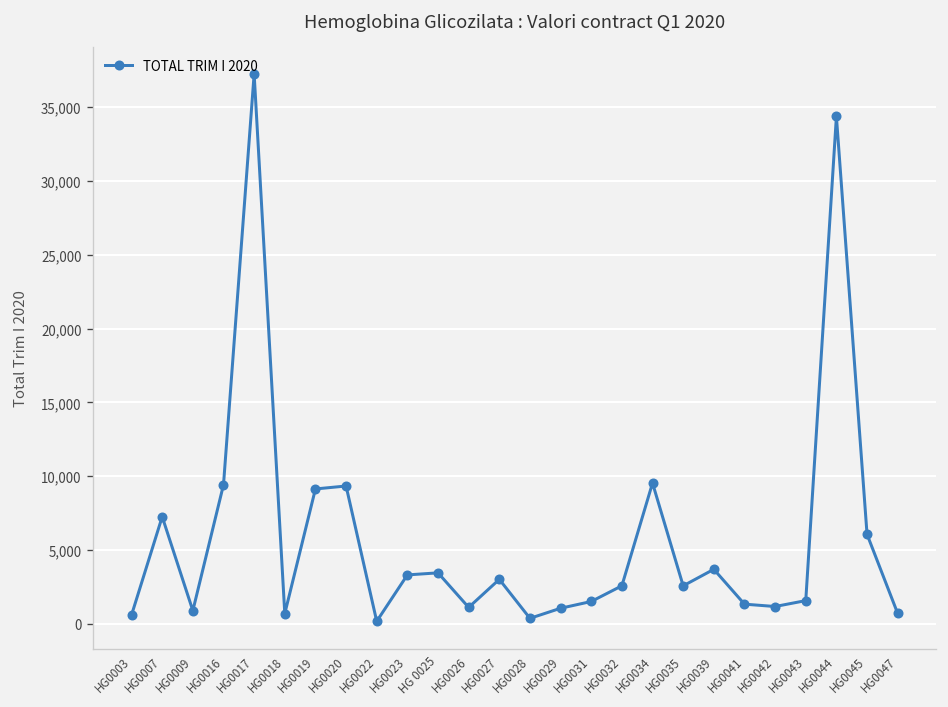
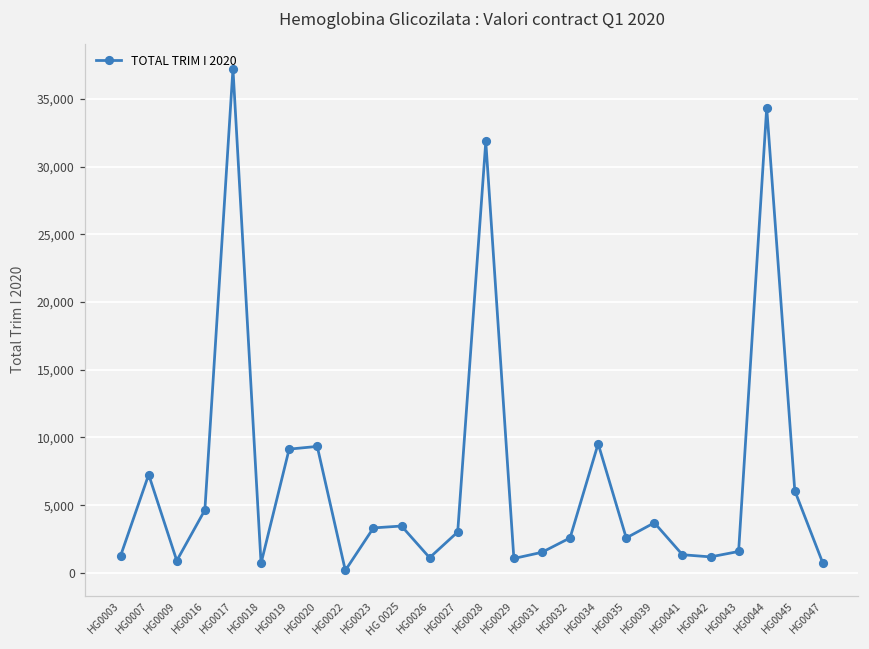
  {
-   "HG0003": "600",
+   "HG0003": "1,300",
    "HG0007": "7,300",
    "HG0009": "900",
-   "HG0016": "9,400",
+   "HG0016": "4,600",
    "HG0017": "37,200",
    "HG0018": "700",
    "HG0019": "9,100",
    "HG0020": "9,300",
    "HG0022": "200",
    "HG0023": "3,300",
    "HG 0025": "3,500",
    "HG0026": "1,100",
    "HG0027": "3,000",
-   "HG0028": "400",
+   "HG0028": "31,900",
    "HG0029": "1,100",
    "HG0031": "1,500",
    "HG0032": "2,600",
    "HG0034": "9,500",
    "HG0035": "2,600",
    "HG0039": "3,700",
    "HG0041": "1,300",
    "HG0042": "1,200",
    "HG0043": "1,600",
    "HG0044": "34,400",
    "HG0045": "6,100",
    "HG0047": "700"
  }
